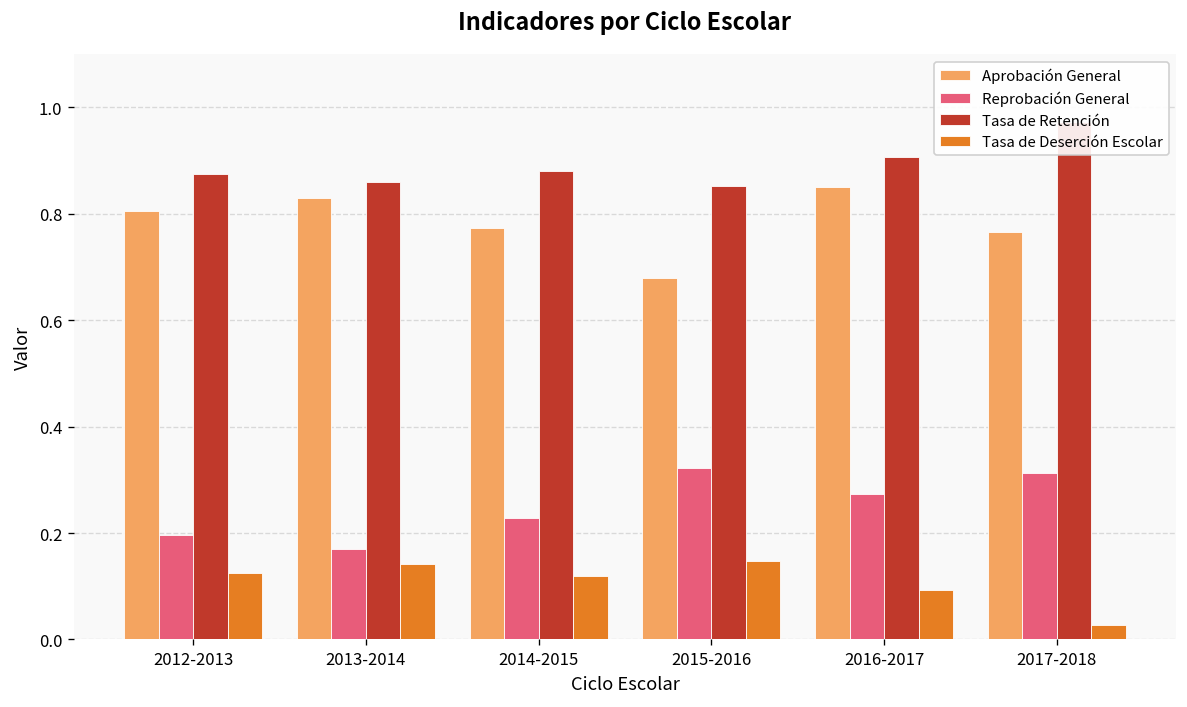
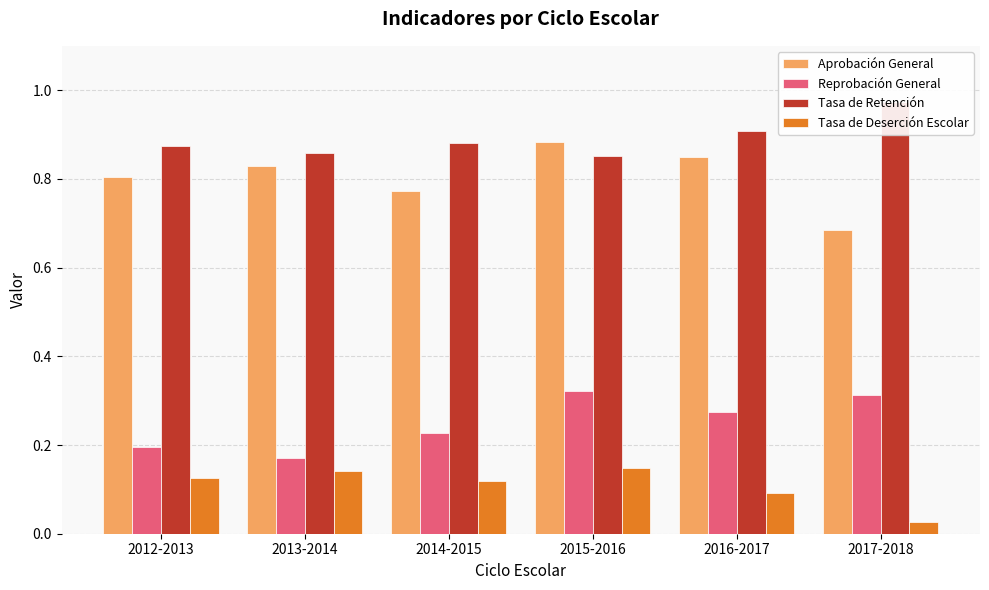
  {
    "Aprobación General": {
      "2012-2013": 0.80,
      "2013-2014": 0.83,
      "2014-2015": 0.77,
-     "2015-2016": 0.68,
+     "2015-2016": 0.88,
      "2016-2017": 0.85,
-     "2017-2018": 0.77
+     "2017-2018": 0.68
    },
    "Reprobación General": {
      "2012-2013": 0.20,
      "2013-2014": 0.17,
      "2014-2015": 0.23,
      "2015-2016": 0.32,
      "2016-2017": 0.27,
      "2017-2018": 0.31
    },
    "Tasa de Retención": {
      "2012-2013": 0.88,
      "2013-2014": 0.86,
      "2014-2015": 0.88,
      "2015-2016": 0.85,
      "2016-2017": 0.91
    },
    "Tasa de Deserción Escolar": {
      "2012-2013": 0.13,
      "2013-2014": 0.14,
      "2014-2015": 0.12,
      "2015-2016": 0.15,
      "2016-2017": 0.09,
      "2017-2018": 0.03
    }
  }
